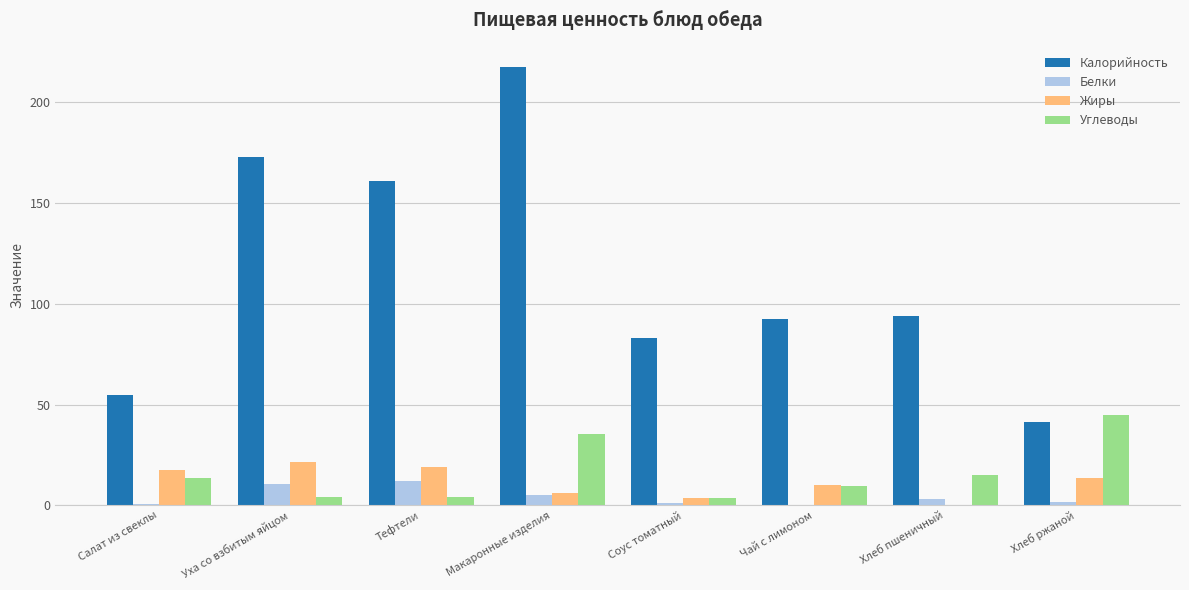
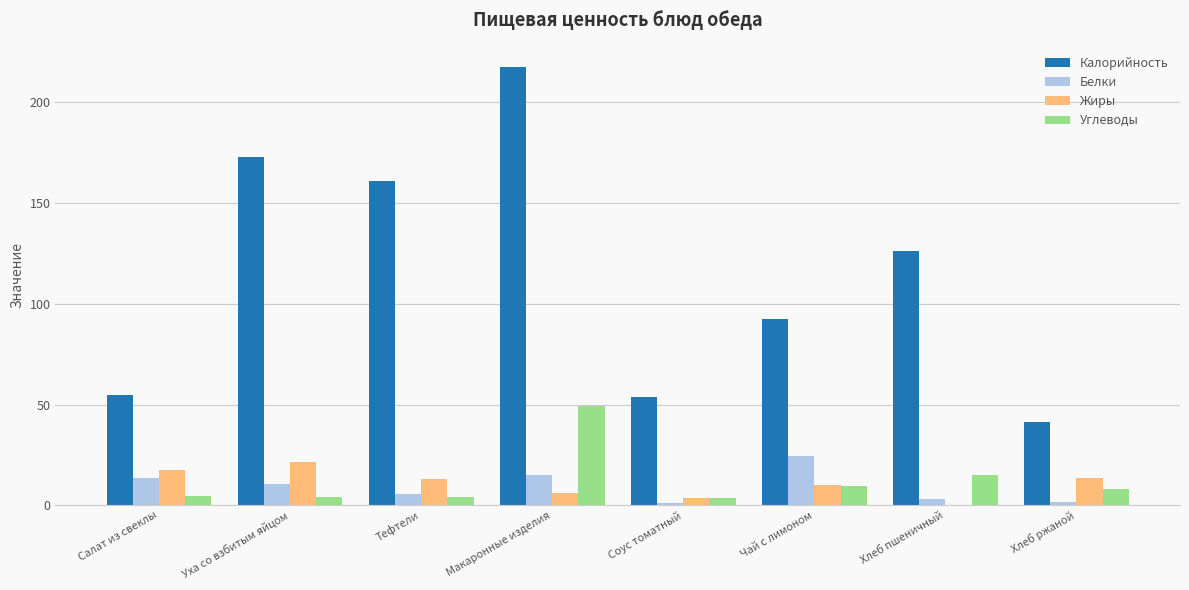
  {
    "Калорийность": {
      "Салат из свеклы": 55,
      "Уха со взбитым яйцом": 173,
      "Тефтели": 161,
      "Макаронные изделия": 217,
-     "Соус томатный": 83,
+     "Соус томатный": 54,
      "Чай с лимоном": 93,
-     "Хлеб пшеничный": 94,
+     "Хлеб пшеничный": 126,
      "Хлеб ржаной": 41
    },
    "Белки": {
-     "Салат из свеклы": 1,
+     "Салат из свеклы": 14,
      "Уха со взбитым яйцом": 11,
-     "Тефтели": 12,
-     "Макаронные изделия": 5,
-     "Чай с лимоном": 0,
+     "Тефтели": 6,
+     "Макаронные изделия": 15,
+     "Чай с лимоном": 24,
      "Хлеб пшеничный": 3,
      "Хлеб ржаной": 2
    },
    "Жиры": {
      "Салат из свеклы": 18,
      "Уха со взбитым яйцом": 22,
-     "Тефтели": 19,
+     "Тефтели": 13,
      "Макаронные изделия": 6,
      "Соус томатный": 4,
      "Чай с лимоном": 10,
      "Хлеб ржаной": 14
    },
    "Углеводы": {
-     "Салат из свеклы": 14,
+     "Салат из свеклы": 5,
      "Уха со взбитым яйцом": 4,
      "Тефтели": 4,
-     "Макаронные изделия": 35,
+     "Макаронные изделия": 49,
      "Соус томатный": 4,
      "Чай с лимоном": 10,
      "Хлеб пшеничный": 15,
-     "Хлеб ржаной": 45
+     "Хлеб ржаной": 8
    }
  }
